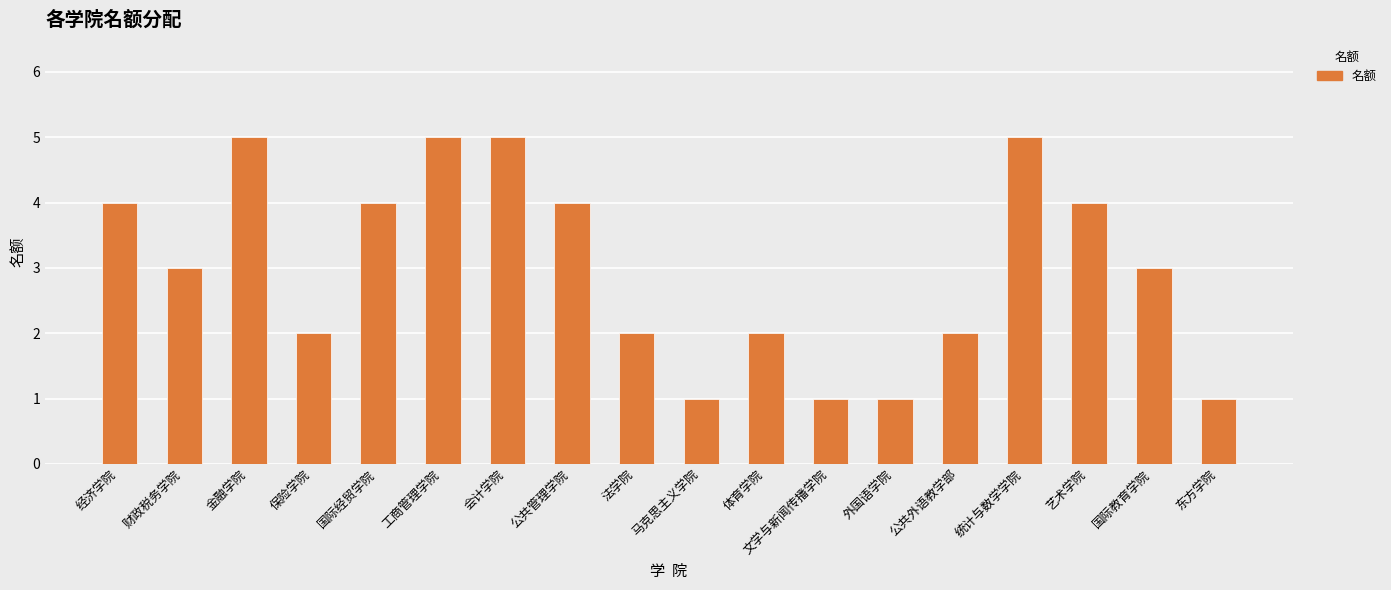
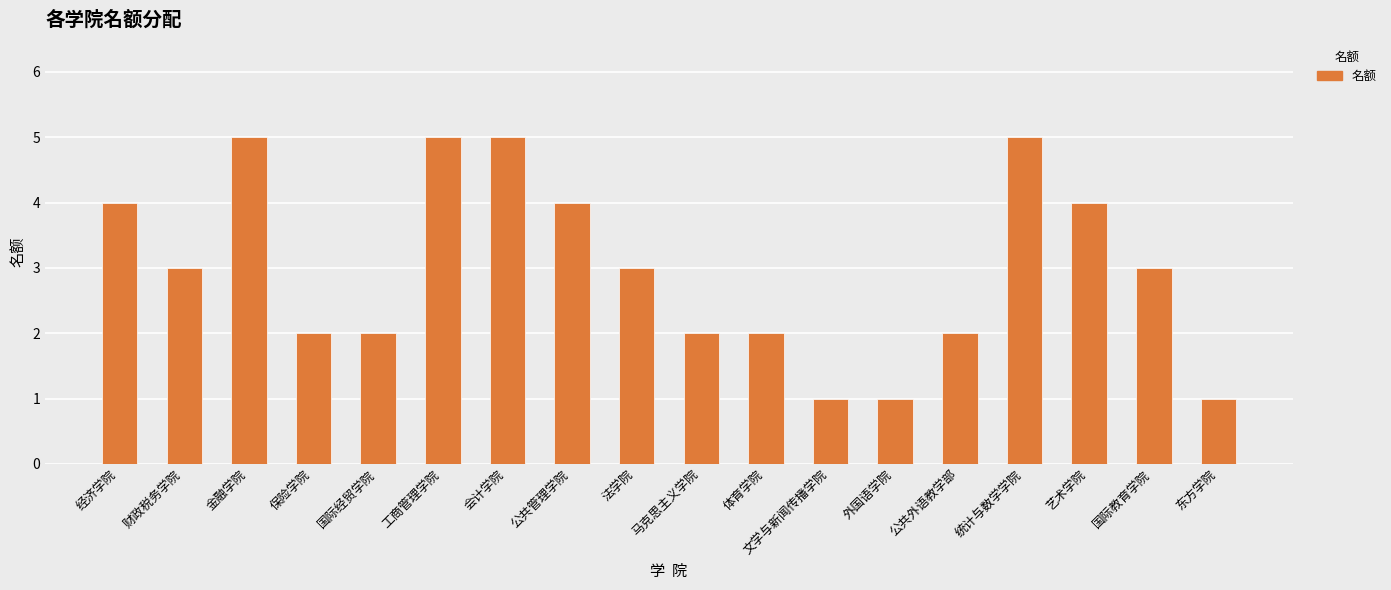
  {
    "经济学院": 4,
    "财政税务学院": 3,
    "金融学院": 5,
    "保险学院": 2,
-   "国际经贸学院": 4,
+   "国际经贸学院": 2,
    "工商管理学院": 5,
    "会计学院": 5,
    "公共管理学院": 4,
-   "法学院": 2,
-   "马克思主义学院": 1,
+   "法学院": 3,
+   "马克思主义学院": 2,
    "体育学院": 2,
    "文学与新闻传播学院": 1,
    "外国语学院": 1,
    "公共外语教学部": 2,
    "统计与数学学院": 5,
    "艺术学院": 4,
    "国际教育学院": 3,
    "东方学院": 1
  }
